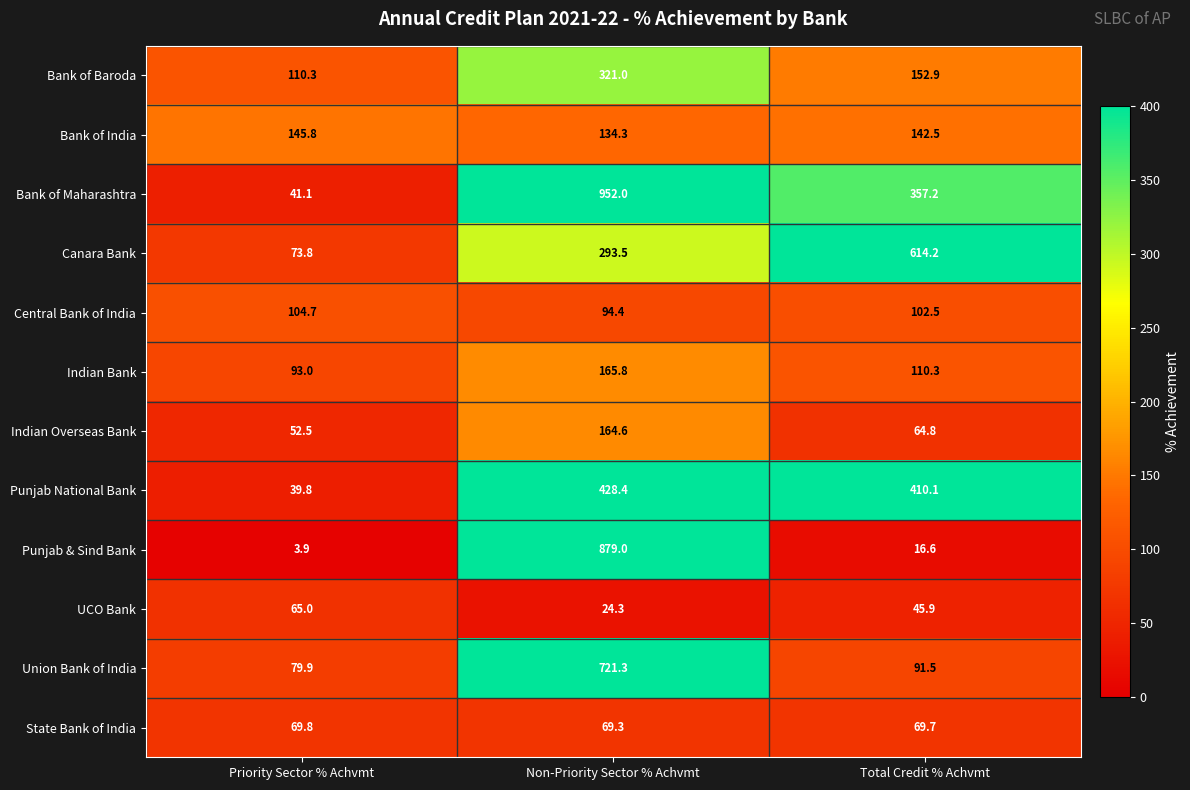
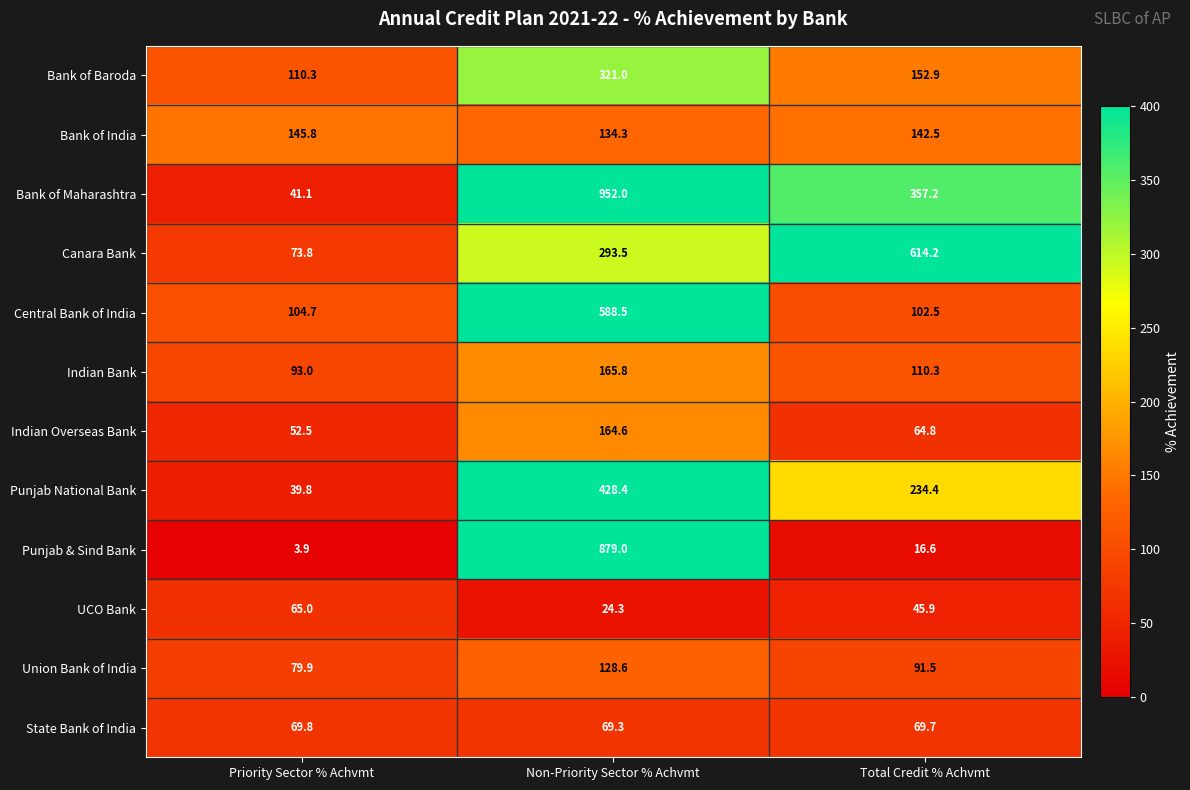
  {
    "Bank of Baroda": {
      "Priority Sector % Achvmt": 110.3,
      "Non-Priority Sector % Achvmt": 321.0,
      "Total Credit % Achvmt": 152.9
    },
    "Bank of India": {
      "Priority Sector % Achvmt": 145.8,
      "Non-Priority Sector % Achvmt": 134.3,
      "Total Credit % Achvmt": 142.5
    },
    "Bank of Maharashtra": {
      "Priority Sector % Achvmt": 41.1,
      "Non-Priority Sector % Achvmt": 952.0,
      "Total Credit % Achvmt": 357.2
    },
    "Canara Bank": {
      "Priority Sector % Achvmt": 73.8,
      "Non-Priority Sector % Achvmt": 293.5,
      "Total Credit % Achvmt": 614.2
    },
    "Central Bank of India": {
      "Priority Sector % Achvmt": 104.7,
-     "Non-Priority Sector % Achvmt": 94.4,
+     "Non-Priority Sector % Achvmt": 588.5,
      "Total Credit % Achvmt": 102.5
    },
    "Indian Bank": {
      "Priority Sector % Achvmt": 93.0,
      "Non-Priority Sector % Achvmt": 165.8,
      "Total Credit % Achvmt": 110.3
    },
    "Indian Overseas Bank": {
      "Priority Sector % Achvmt": 52.5,
      "Non-Priority Sector % Achvmt": 164.6,
      "Total Credit % Achvmt": 64.8
    },
    "Punjab National Bank": {
      "Priority Sector % Achvmt": 39.8,
      "Non-Priority Sector % Achvmt": 428.4,
-     "Total Credit % Achvmt": 410.1
+     "Total Credit % Achvmt": 234.4
    },
    "Punjab & Sind Bank": {
      "Priority Sector % Achvmt": 3.9,
      "Non-Priority Sector % Achvmt": 879.0,
      "Total Credit % Achvmt": 16.6
    },
    "UCO Bank": {
      "Priority Sector % Achvmt": 65.0,
      "Non-Priority Sector % Achvmt": 24.3,
      "Total Credit % Achvmt": 45.9
    },
    "Union Bank of India": {
      "Priority Sector % Achvmt": 79.9,
-     "Non-Priority Sector % Achvmt": 721.3,
+     "Non-Priority Sector % Achvmt": 128.6,
      "Total Credit % Achvmt": 91.5
    },
    "State Bank of India": {
      "Priority Sector % Achvmt": 69.8,
      "Non-Priority Sector % Achvmt": 69.3,
      "Total Credit % Achvmt": 69.7
    }
  }
